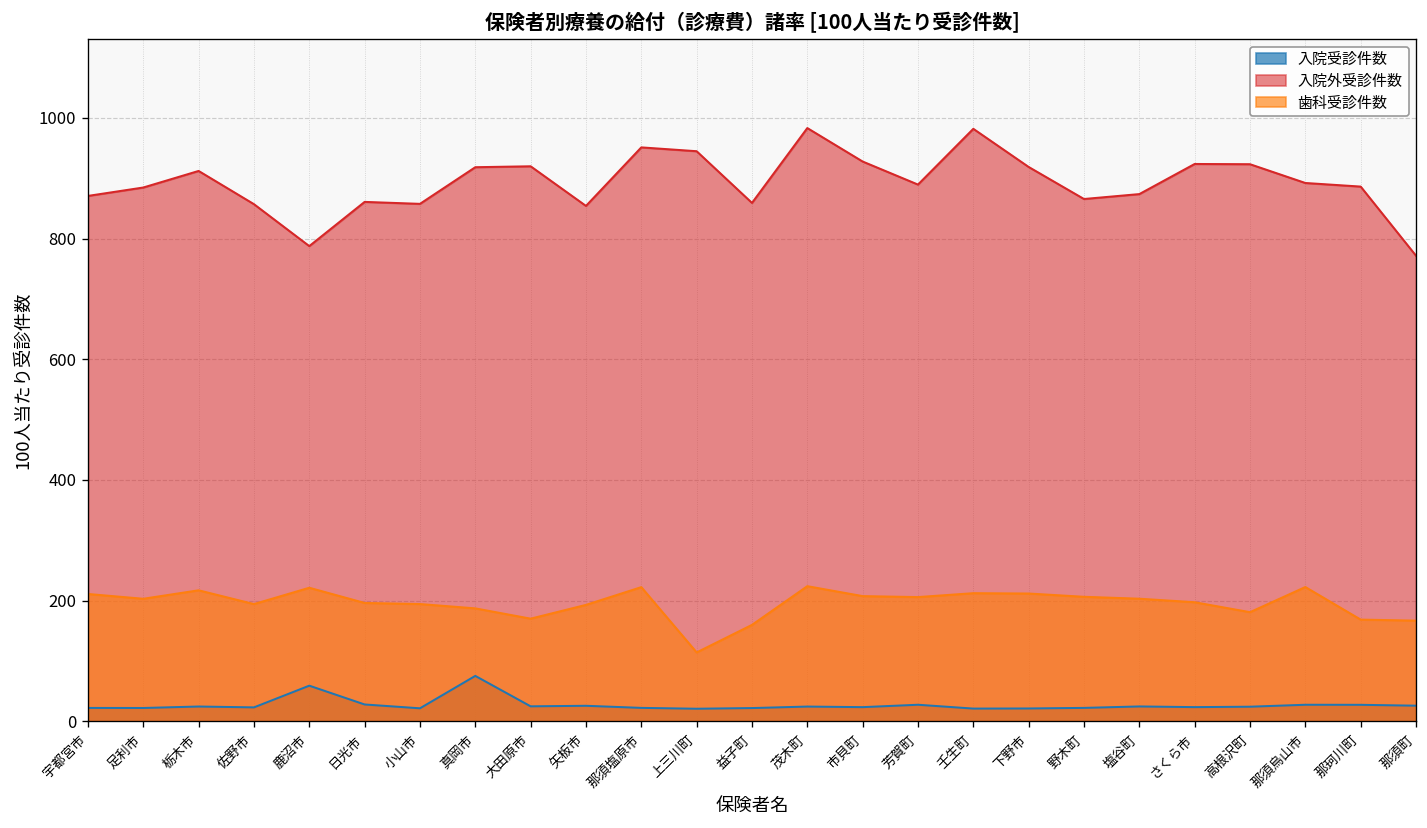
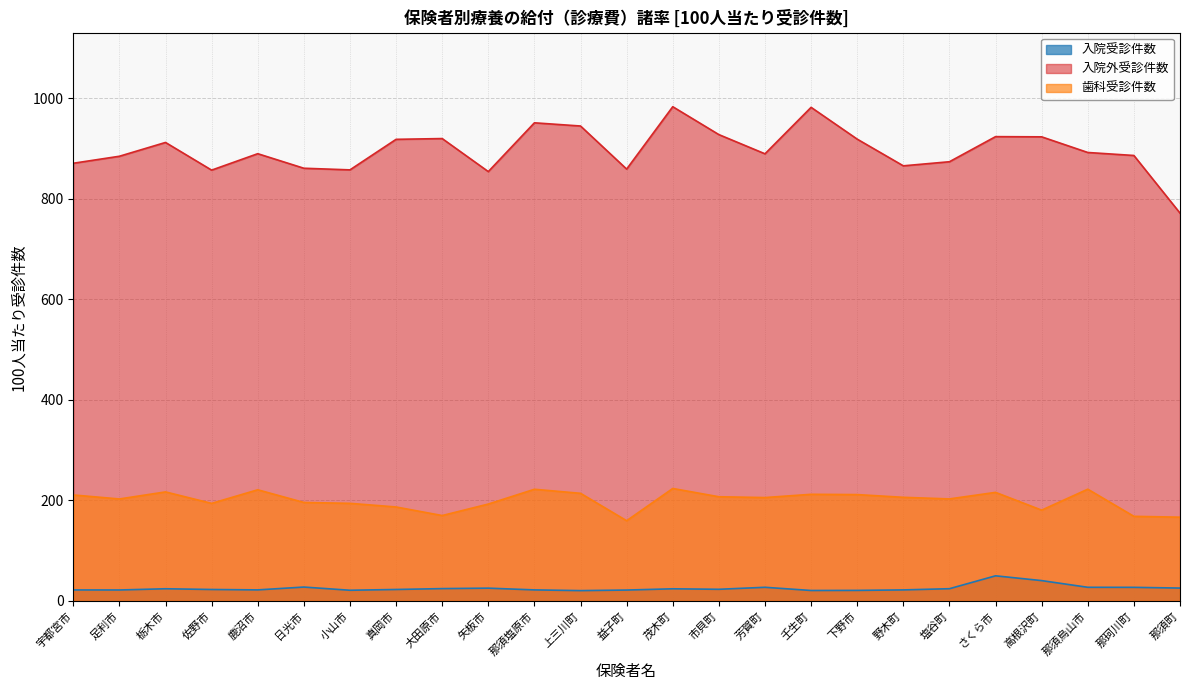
  {
    "入院受診件数": {
      "宇都宮市": 20,
      "足利市": 20,
      "栃木市": 20,
      "佐野市": 20,
-     "鹿沼市": 60,
+     "鹿沼市": 20,
      "日光市": 30,
      "小山市": 20,
-     "真岡市": 80,
+     "真岡市": 20,
      "大田原市": 20,
      "矢板市": 30,
      "那須塩原市": 20,
      "上三川町": 20,
      "益子町": 20,
      "茂木町": 20,
      "市貝町": 20,
      "芳賀町": 30,
      "壬生町": 20,
      "下野市": 20,
      "野木町": 20,
      "塩谷町": 20,
-     "さくら市": 20,
-     "高根沢町": 20,
+     "さくら市": 50,
+     "高根沢町": 40,
      "那須烏山市": 30,
      "那珂川町": 30,
      "那須町": 30
    },
    "入院外受診件数": {
      "宇都宮市": 870,
      "足利市": 880,
      "栃木市": 910,
      "佐野市": 860,
-     "鹿沼市": 790,
+     "鹿沼市": 890,
      "日光市": 860,
      "小山市": 860,
      "真岡市": 920,
      "大田原市": 920,
      "矢板市": 850,
      "那須塩原市": 950,
      "上三川町": 940,
      "益子町": 860,
      "茂木町": 980,
      "市貝町": 930,
      "芳賀町": 890,
      "壬生町": 980,
      "下野市": 920,
      "野木町": 870,
      "塩谷町": 870,
      "さくら市": 920,
      "高根沢町": 920,
      "那須烏山市": 890,
      "那珂川町": 890,
      "那須町": 770
    },
    "歯科受診件数": {
      "宇都宮市": 210,
      "足利市": 200,
      "栃木市": 220,
      "佐野市": 190,
      "鹿沼市": 220,
      "日光市": 200,
      "小山市": 190,
      "真岡市": 190,
      "大田原市": 170,
      "矢板市": 190,
      "那須塩原市": 220,
-     "上三川町": 110,
+     "上三川町": 210,
      "益子町": 160,
      "茂木町": 220,
      "市貝町": 210,
      "芳賀町": 210,
      "壬生町": 210,
      "下野市": 210,
      "野木町": 210,
      "塩谷町": 200,
-     "さくら市": 200,
+     "さくら市": 220,
      "高根沢町": 180,
      "那須烏山市": 220,
      "那珂川町": 170,
      "那須町": 170
    }
  }
